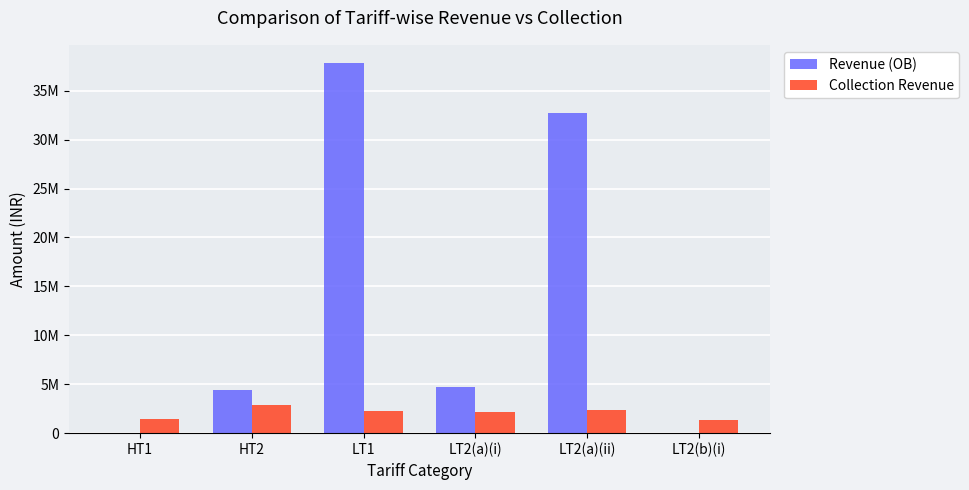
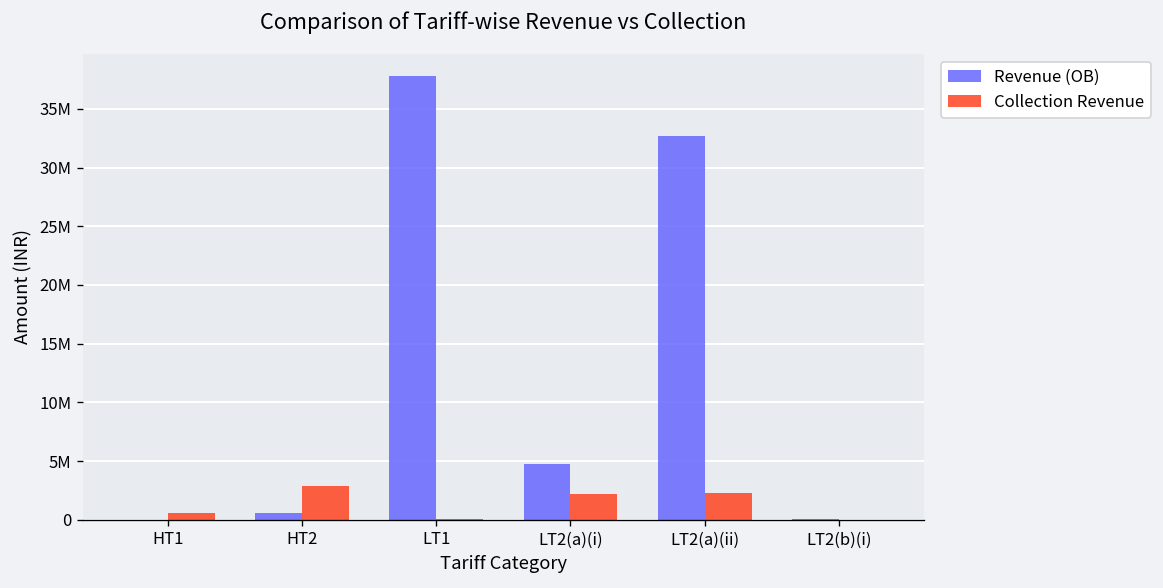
  {
    "Revenue (OB)": {
      "HT1": 0,
-     "HT2": 4000000,
+     "HT2": 1000000,
      "LT1": 38000000,
      "LT2(a)(i)": 5000000,
      "LT2(a)(ii)": 33000000
    },
    "Collection Revenue": {
-     "HT1": 1500000,
+     "HT1": 600000,
      "HT2": 3000000,
-     "LT1": 2000000,
+     "LT1": 0,
      "LT2(a)(i)": 2000000,
      "LT2(a)(ii)": 2000000,
-     "LT2(b)(i)": 1000000
+     "LT2(b)(i)": 0
    }
  }
